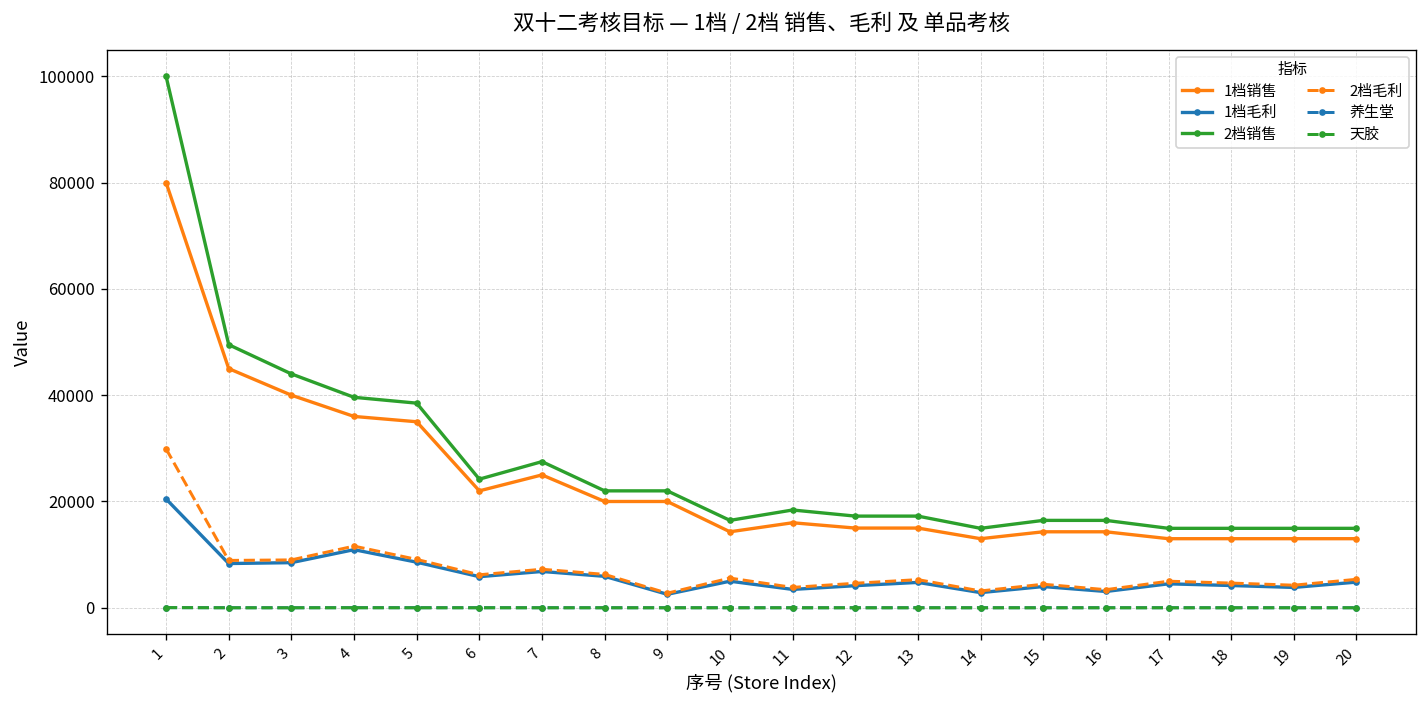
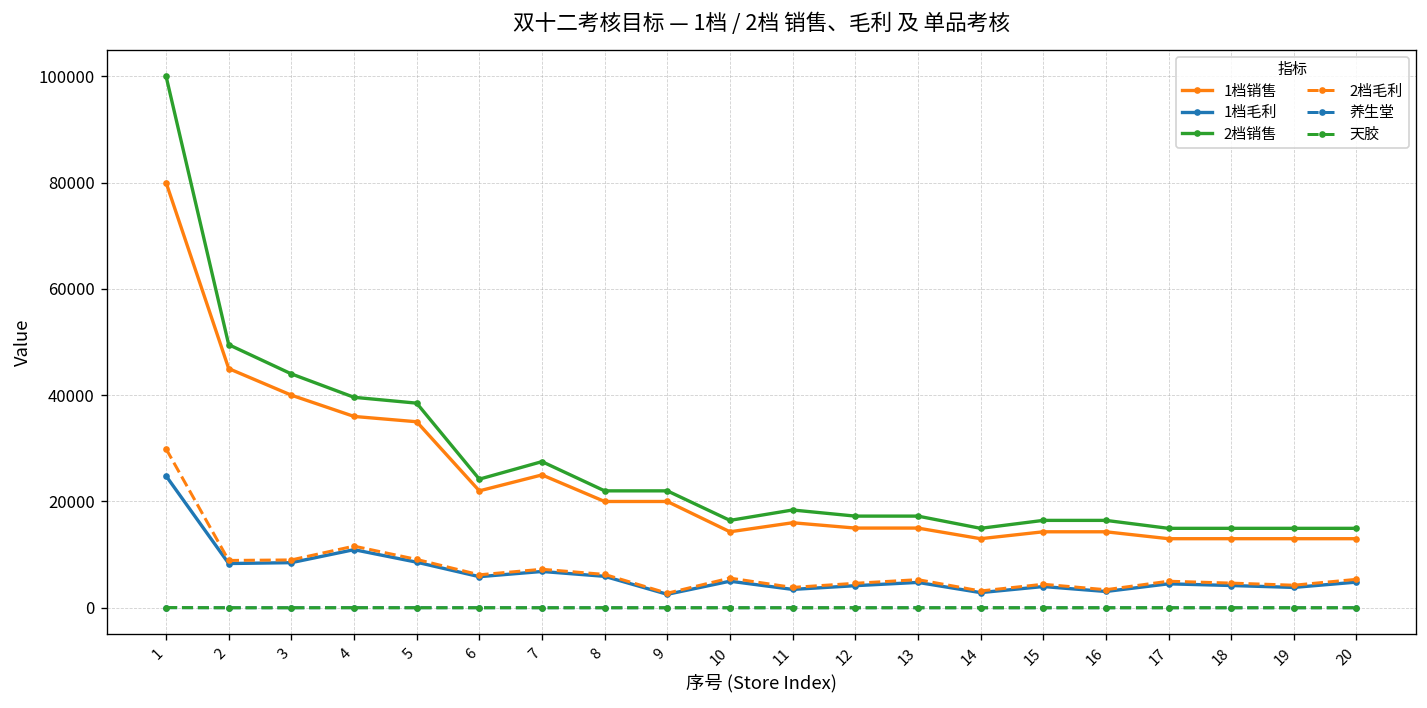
  {
    "1档毛利": {
-     "1": 20000,
+     "1": 25000,
      "2": 8000,
      "4": 11000,
      "10": 5000
    }
  }
